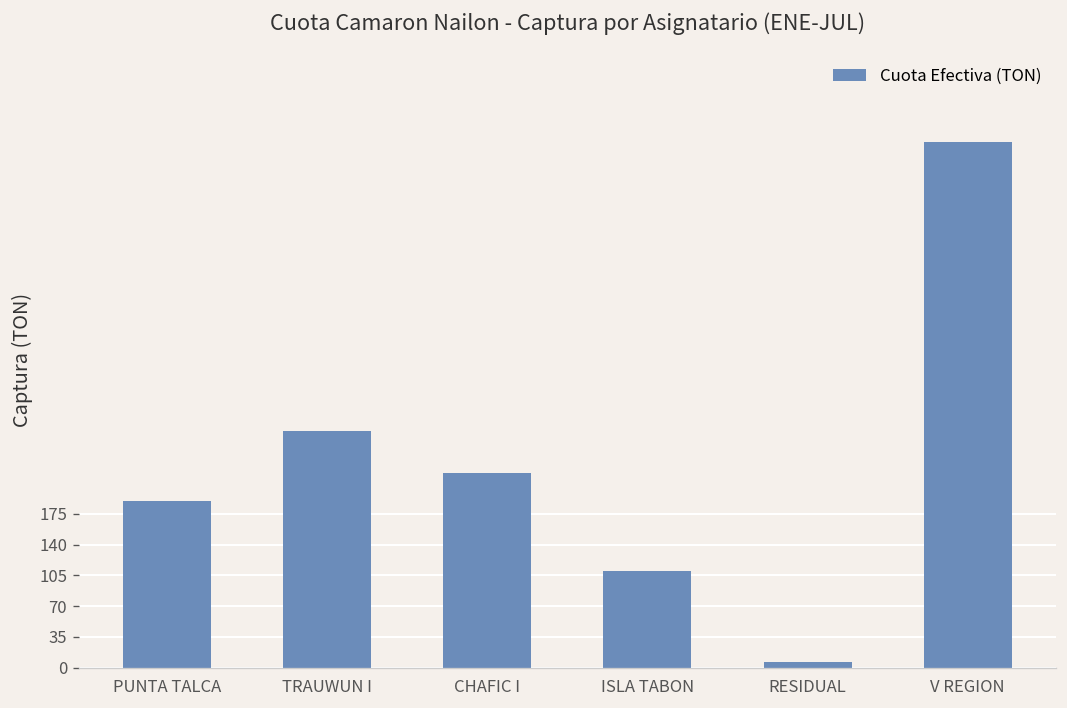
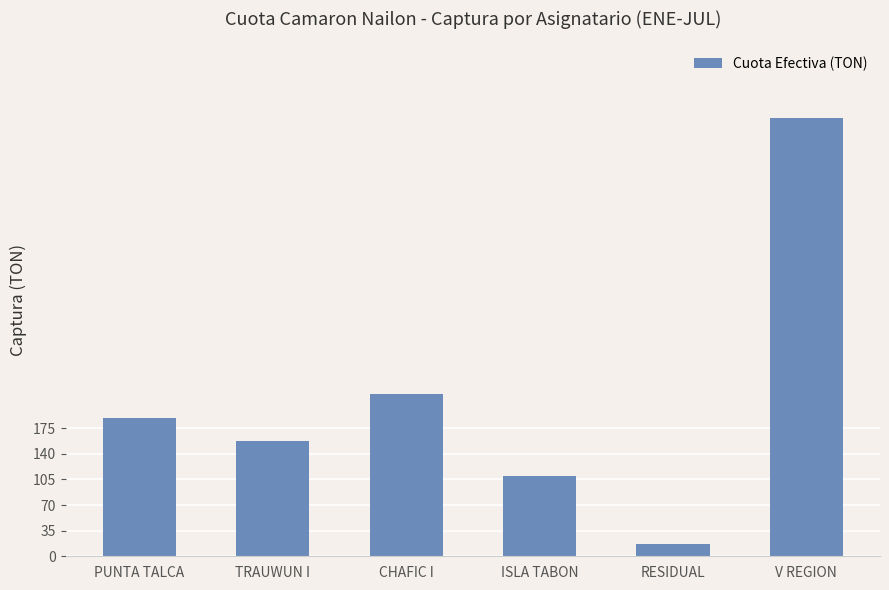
  {
    "PUNTA TALCA": 190,
-   "TRAUWUN I": 270,
+   "TRAUWUN I": 160,
    "CHAFIC I": 220,
    "ISLA TABON": 110,
-   "RESIDUAL": 10,
+   "RESIDUAL": 20,
    "V REGION": 600
  }
